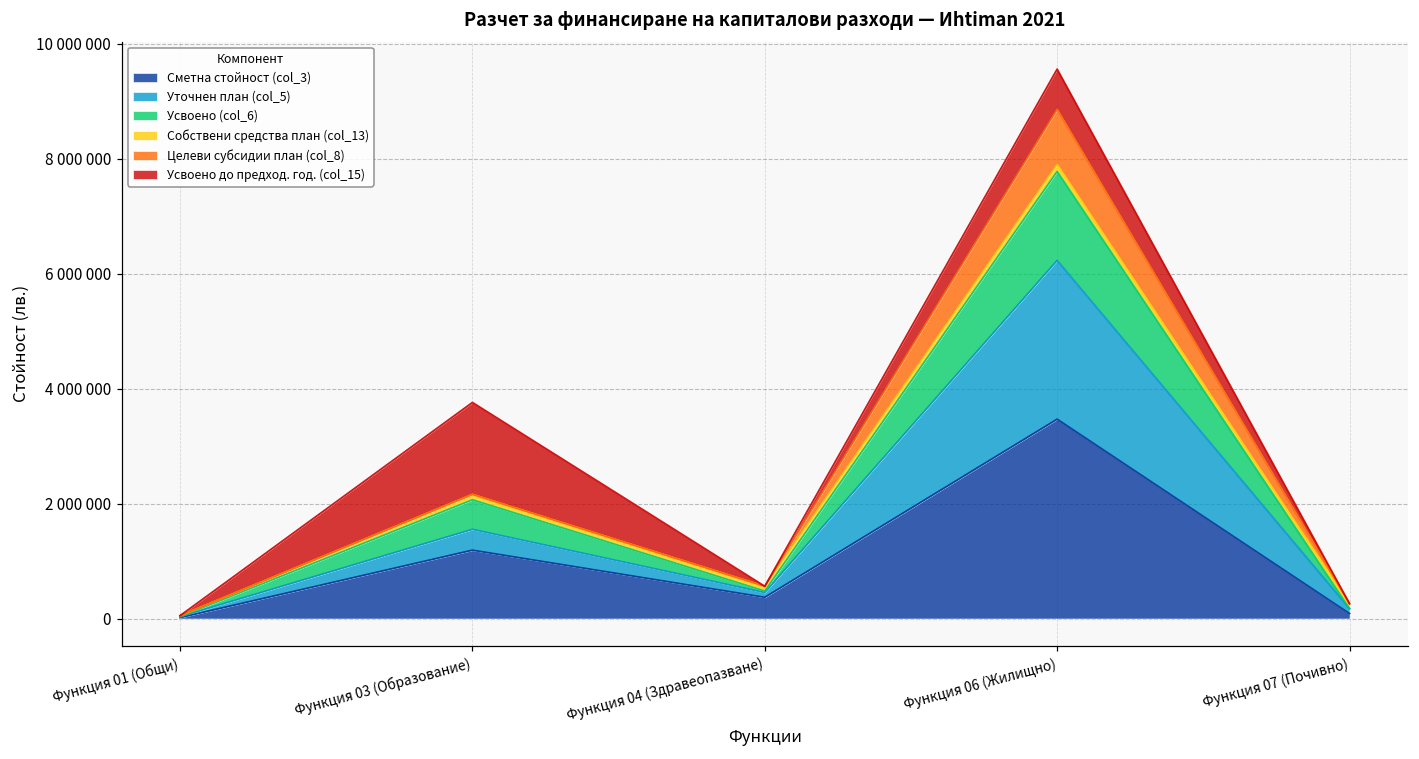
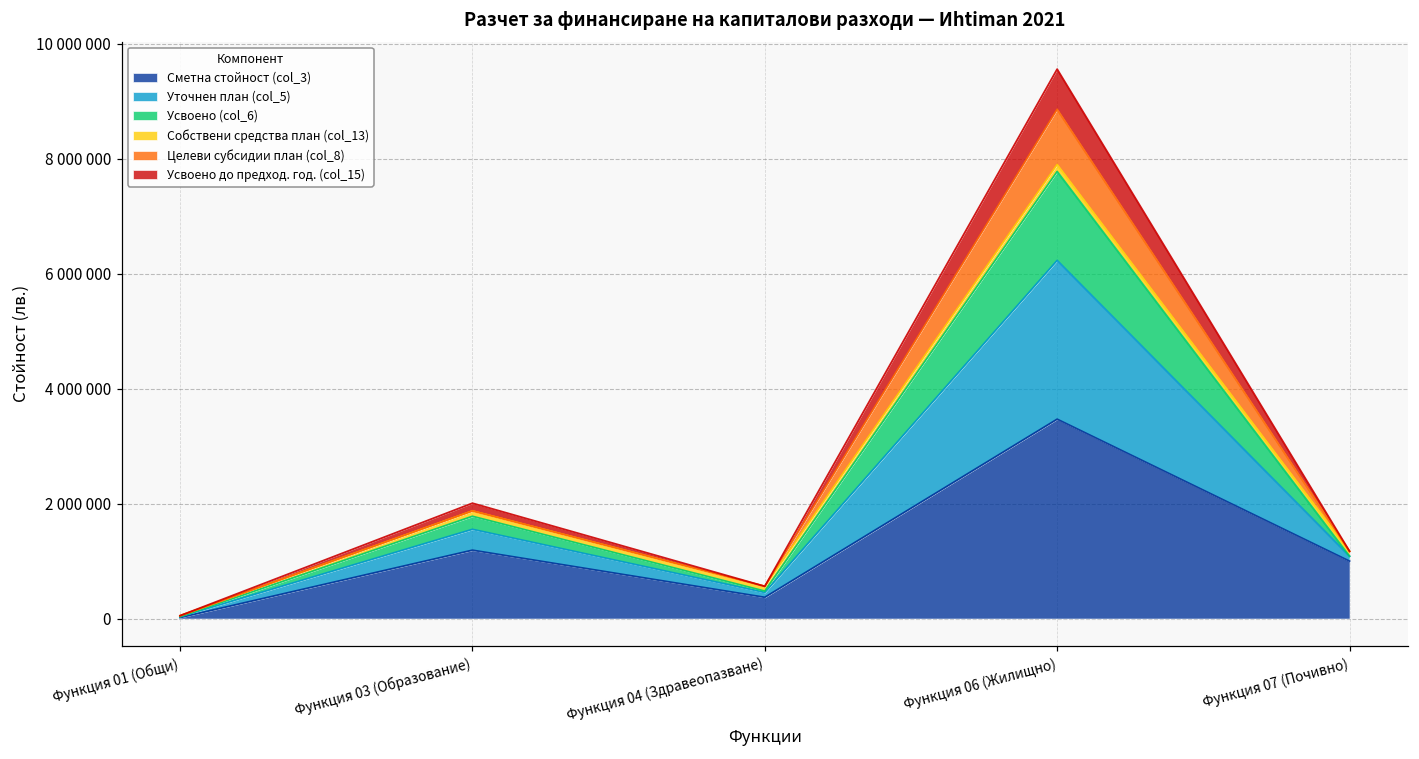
  {
    "Сметна стойност (col_3)": {
      "Функция 03 (Образование)": 1200000,
      "Функция 04 (Здравеопазване)": 400000,
      "Функция 06 (Жилищно)": 3500000,
-     "Функция 07 (Почивно)": 100000
+     "Функция 07 (Почивно)": 1000000
    },
    "Уточнен план (col_5)": {
      "Функция 03 (Образование)": 400000,
      "Функция 06 (Жилищно)": 2800000
    },
    "Усвоено (col_6)": {
-     "Функция 03 (Образование)": 500000,
+     "Функция 03 (Образование)": 200000,
      "Функция 06 (Жилищно)": 1500000
    },
    "Собствени средства план (col_13)": {
      "Функция 06 (Жилищно)": 100000
    },
    "Целеви субсидии план (col_8)": {
      "Функция 06 (Жилищно)": 1000000
    },
    "Усвоено до предход. год. (col_15)": {
-     "Функция 03 (Образование)": 1600000,
+     "Функция 03 (Образование)": 100000,
      "Функция 06 (Жилищно)": 700000
    }
  }
